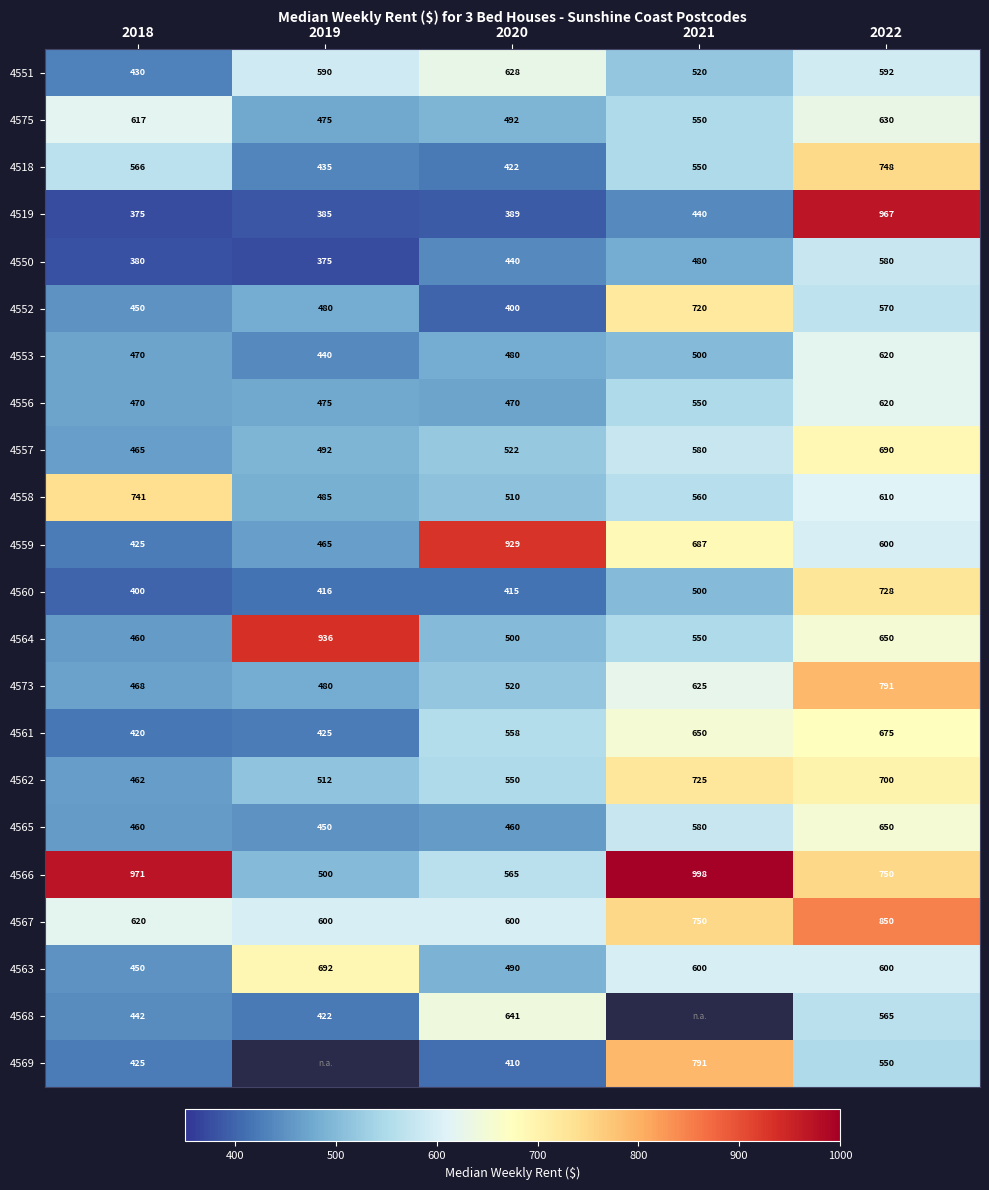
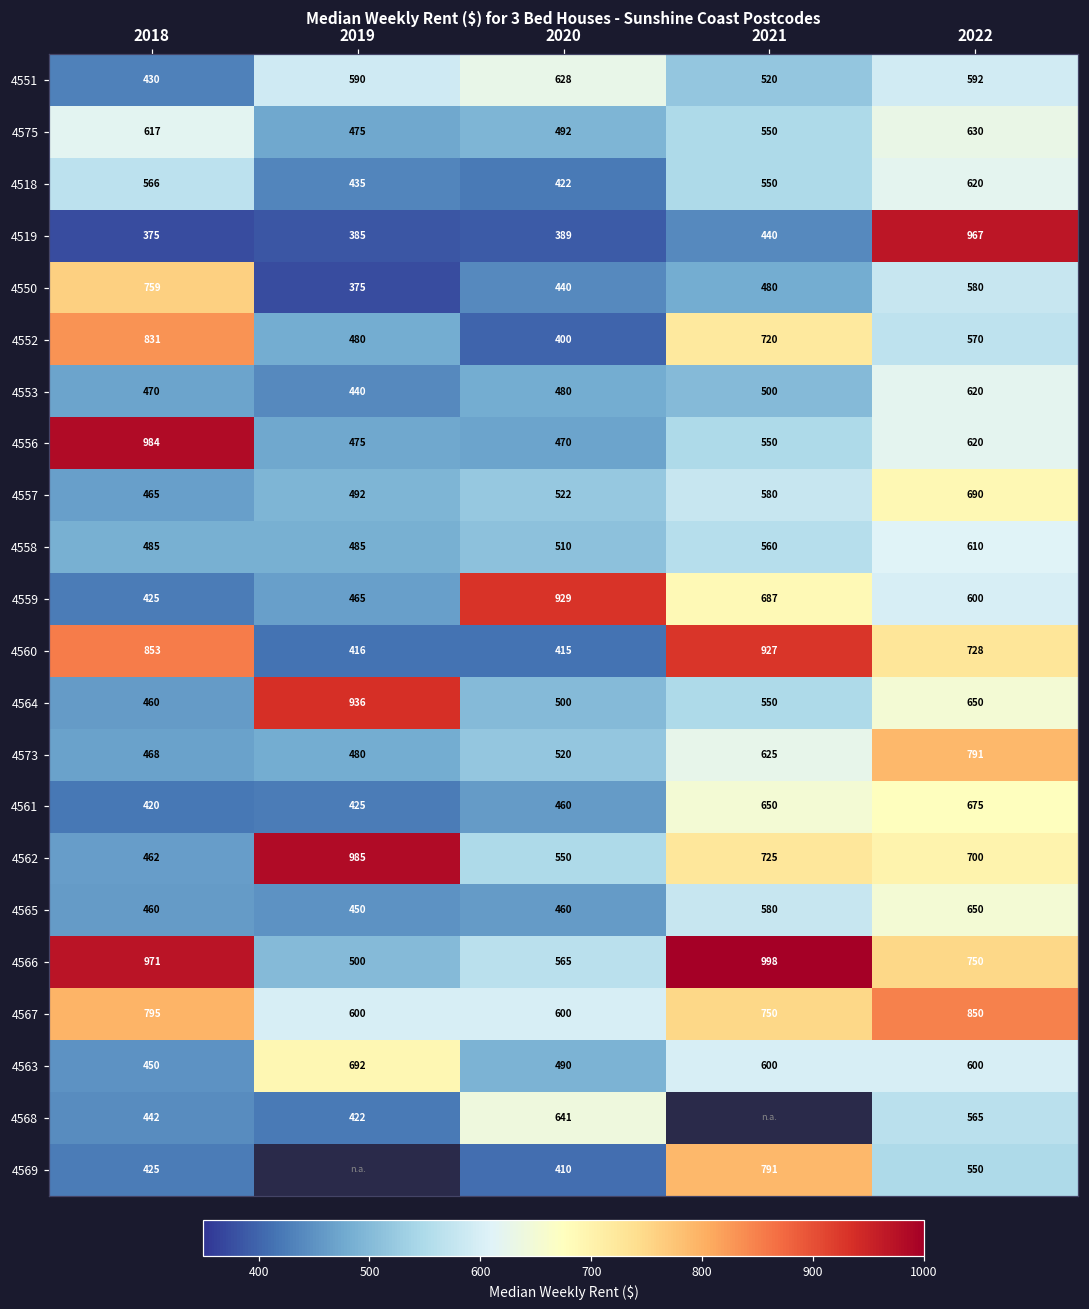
  {
    "4551": {
      "2018": 430,
      "2019": 590,
      "2020": 628,
      "2021": 520,
      "2022": 592
    },
    "4575": {
      "2018": 617,
      "2019": 475,
      "2020": 492,
      "2021": 550,
      "2022": 630
    },
    "4518": {
      "2018": 566,
      "2019": 435,
      "2020": 422,
      "2021": 550,
-     "2022": 748
+     "2022": 620
    },
    "4519": {
      "2018": 375,
      "2019": 385,
      "2020": 389,
      "2021": 440,
      "2022": 967
    },
    "4550": {
-     "2018": 380,
+     "2018": 759,
      "2019": 375,
      "2020": 440,
      "2021": 480,
      "2022": 580
    },
    "4552": {
-     "2018": 450,
+     "2018": 831,
      "2019": 480,
      "2020": 400,
      "2021": 720,
      "2022": 570
    },
    "4553": {
      "2018": 470,
      "2019": 440,
      "2020": 480,
      "2021": 500,
      "2022": 620
    },
    "4556": {
-     "2018": 470,
+     "2018": 984,
      "2019": 475,
      "2020": 470,
      "2021": 550,
      "2022": 620
    },
    "4557": {
      "2018": 465,
      "2019": 492,
      "2020": 522,
      "2021": 580,
      "2022": 690
    },
    "4558": {
-     "2018": 741,
+     "2018": 485,
      "2019": 485,
      "2020": 510,
      "2021": 560,
      "2022": 610
    },
    "4559": {
      "2018": 425,
      "2019": 465,
      "2020": 929,
      "2021": 687,
      "2022": 600
    },
    "4560": {
-     "2018": 400,
+     "2018": 853,
      "2019": 416,
      "2020": 415,
-     "2021": 500,
+     "2021": 927,
      "2022": 728
    },
    "4564": {
      "2018": 460,
      "2019": 936,
      "2020": 500,
      "2021": 550,
      "2022": 650
    },
    "4573": {
      "2018": 468,
      "2019": 480,
      "2020": 520,
      "2021": 625,
      "2022": 791
    },
    "4561": {
      "2018": 420,
      "2019": 425,
-     "2020": 558,
+     "2020": 460,
      "2021": 650,
      "2022": 675
    },
    "4562": {
      "2018": 462,
-     "2019": 512,
+     "2019": 985,
      "2020": 550,
      "2021": 725,
      "2022": 700
    },
    "4565": {
      "2018": 460,
      "2019": 450,
      "2020": 460,
      "2021": 580,
      "2022": 650
    },
    "4566": {
      "2018": 971,
      "2019": 500,
      "2020": 565,
      "2021": 998,
      "2022": 750
    },
    "4567": {
-     "2018": 620,
+     "2018": 795,
      "2019": 600,
      "2020": 600,
      "2021": 750,
      "2022": 850
    },
    "4563": {
      "2018": 450,
      "2019": 692,
      "2020": 490,
      "2021": 600,
      "2022": 600
    },
    "4568": {
      "2018": 442,
      "2019": 422,
      "2020": 641,
      "2022": 565
    },
    "4569": {
      "2018": 425,
      "2020": 410,
      "2021": 791,
      "2022": 550
    }
  }
